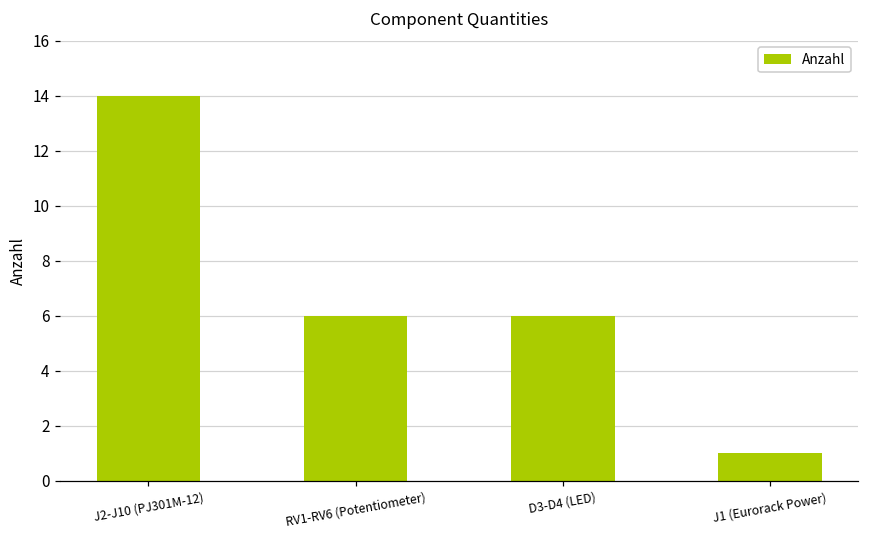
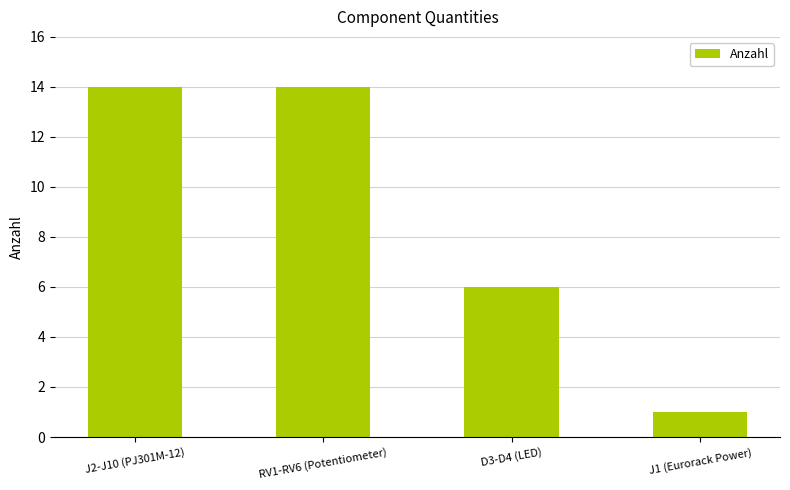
  {
    "J2-J10 (PJ301M-12)": 14,
-   "RV1-RV6 (Potentiometer)": 6,
+   "RV1-RV6 (Potentiometer)": 14,
    "D3-D4 (LED)": 6,
    "J1 (Eurorack Power)": 1
  }
